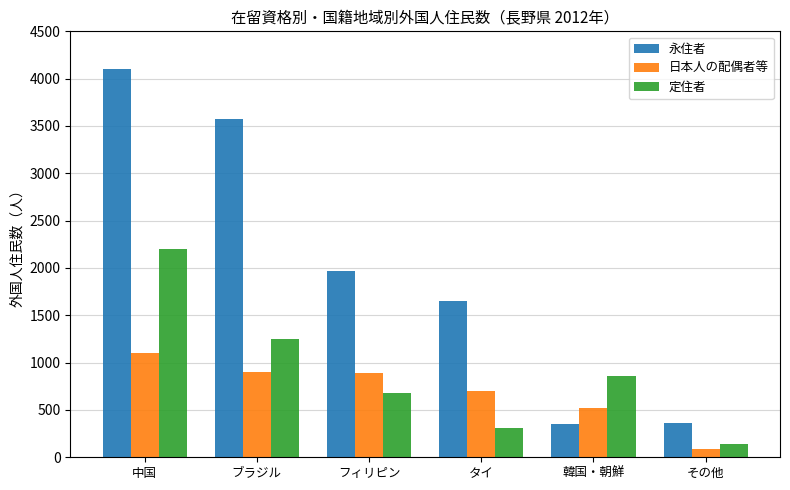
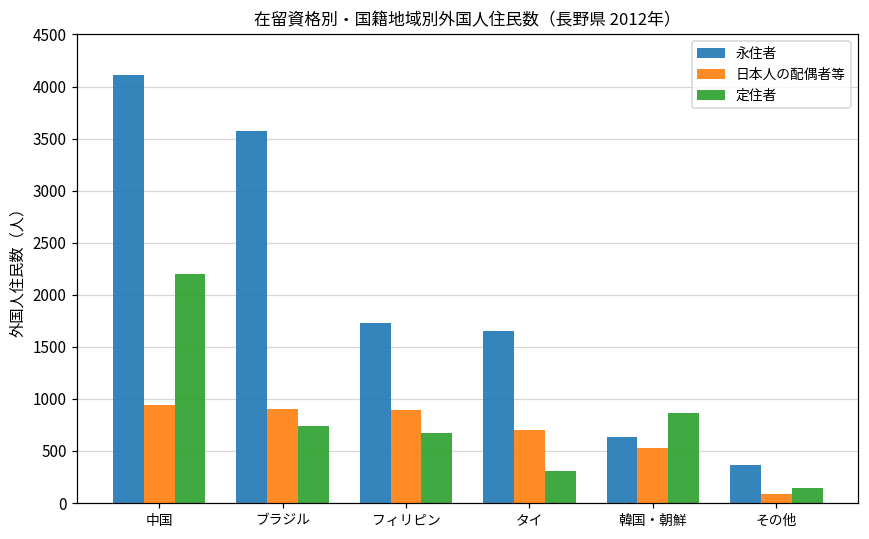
  {
    "永住者": {
      "中国": 4100,
      "ブラジル": 3600,
-     "フィリピン": 2000,
+     "フィリピン": 1700,
      "タイ": 1600,
-     "韓国・朝鮮": 300,
+     "韓国・朝鮮": 600,
      "その他": 400
    },
    "日本人の配偶者等": {
-     "中国": 1100,
+     "中国": 900,
      "ブラジル": 900,
      "フィリピン": 900,
      "タイ": 700,
      "韓国・朝鮮": 500,
      "その他": 100
    },
    "定住者": {
      "中国": 2200,
-     "ブラジル": 1200,
+     "ブラジル": 700,
      "フィリピン": 700,
      "タイ": 300,
      "韓国・朝鮮": 900,
      "その他": 100
    }
  }
